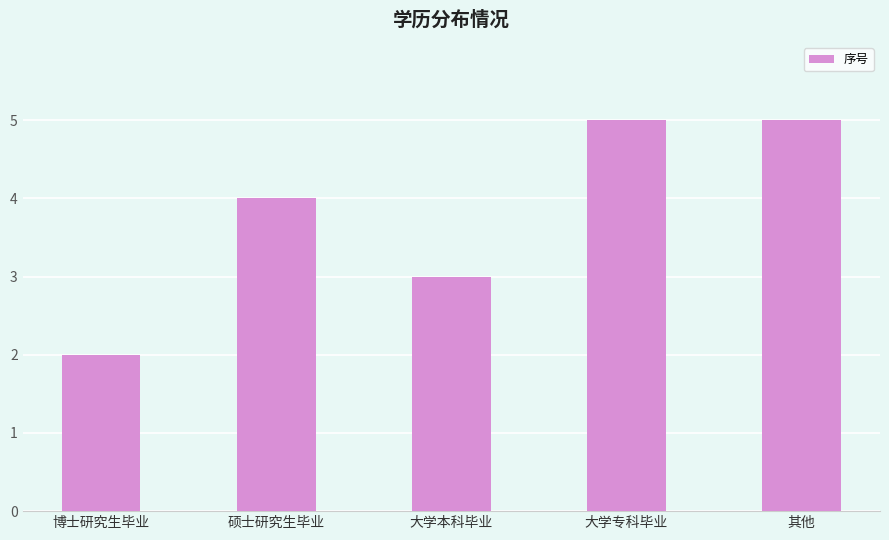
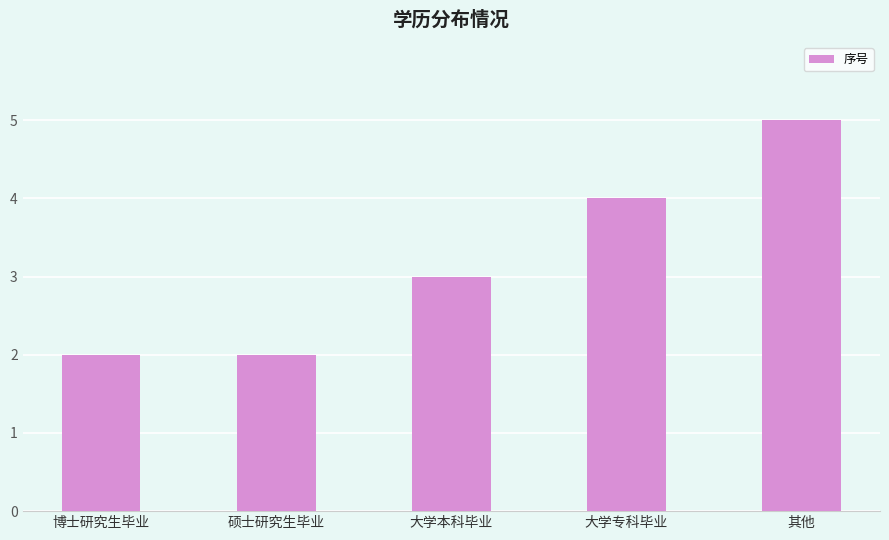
  {
    "博士研究生毕业": 2,
-   "硕士研究生毕业": 4,
+   "硕士研究生毕业": 2,
    "大学本科毕业": 3,
-   "大学专科毕业": 5,
+   "大学专科毕业": 4,
    "其他": 5
  }
